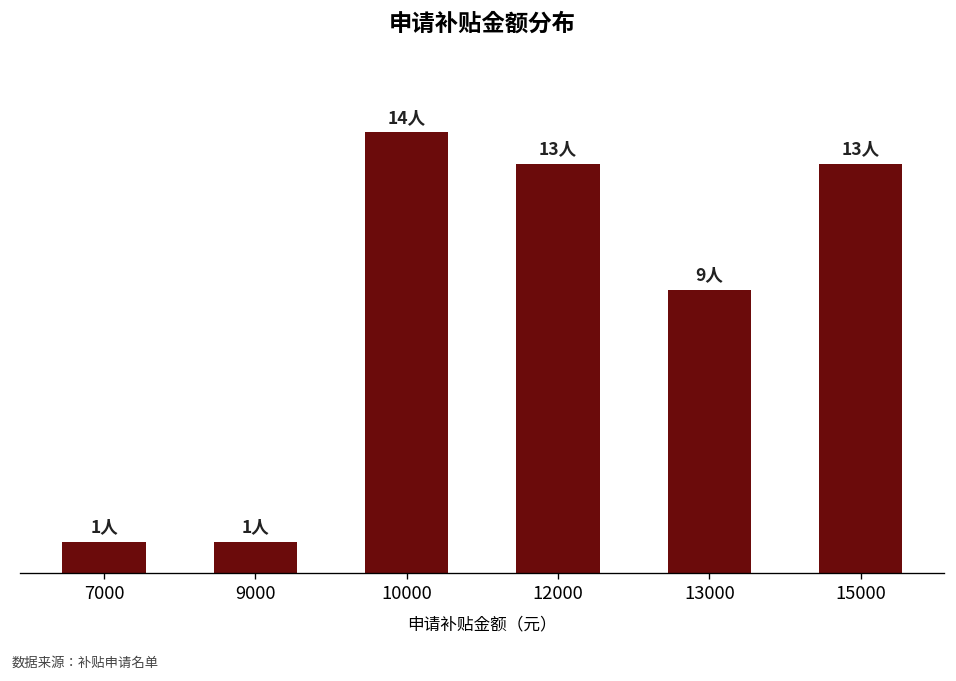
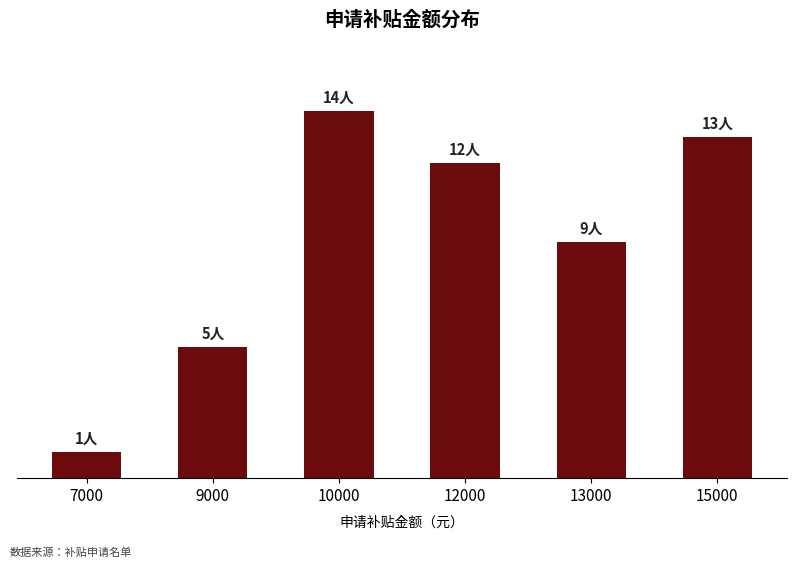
  {
    "7000": "1人",
-   "9000": "1人",
+   "9000": "5人",
    "10000": "14人",
-   "12000": "13人",
+   "12000": "12人",
    "13000": "9人",
    "15000": "13人"
  }
